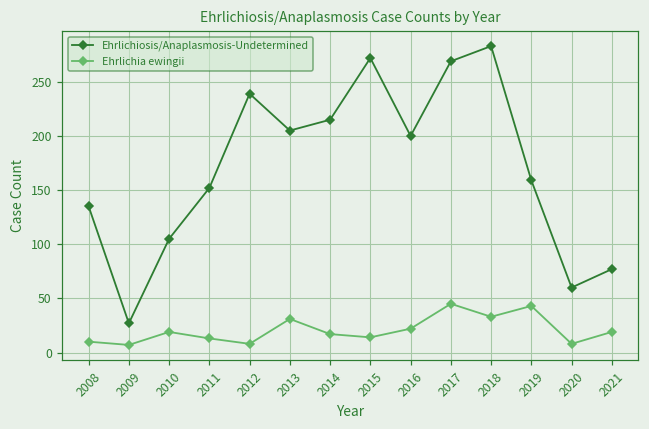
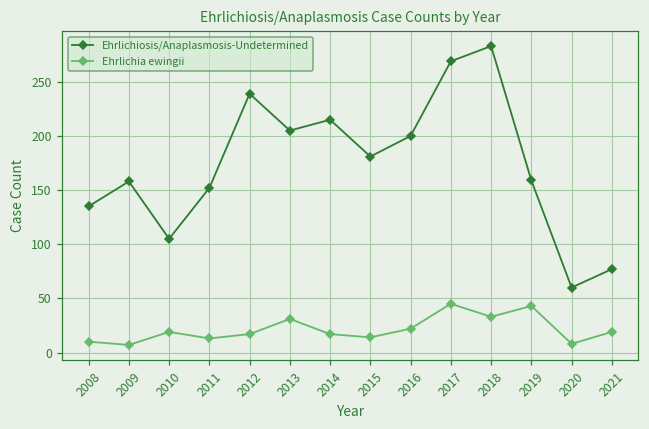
  {
    "Ehrlichiosis/Anaplasmosis-Undetermined": {
      "2008": 140,
-     "2009": 30,
+     "2009": 160,
      "2010": 110,
      "2011": 150,
      "2012": 240,
      "2013": 210,
      "2014": 220,
-     "2015": 270,
+     "2015": 180,
      "2016": 200,
      "2017": 270,
      "2018": 280,
      "2019": 160,
      "2020": 60,
      "2021": 80
    },
    "Ehrlichia ewingii": {
      "2008": 10,
      "2009": 10,
      "2010": 20,
      "2011": 10,
-     "2012": 10,
+     "2012": 20,
      "2013": 30,
      "2014": 20,
      "2015": 10,
      "2016": 20,
      "2017": 50,
      "2018": 30,
      "2019": 40,
      "2020": 10,
      "2021": 20
    }
  }
